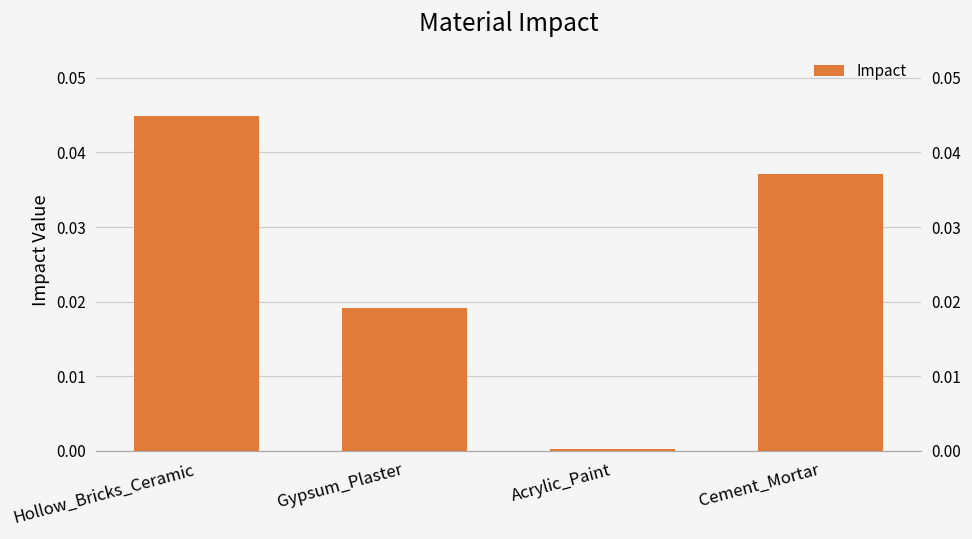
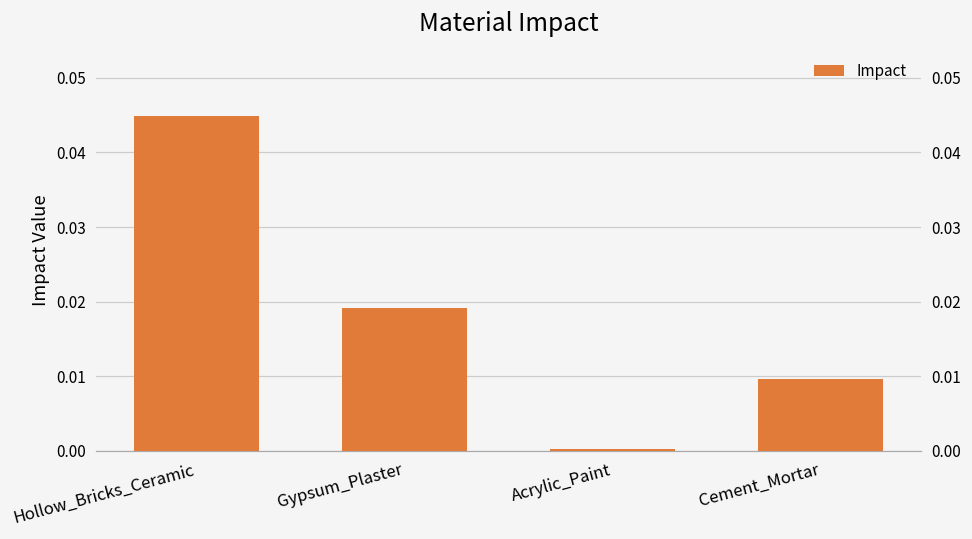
  {
    "Hollow_Bricks_Ceramic": 0.045,
    "Gypsum_Plaster": 0.019,
-   "Cement_Mortar": 0.037
+   "Cement_Mortar": 0.010
  }
